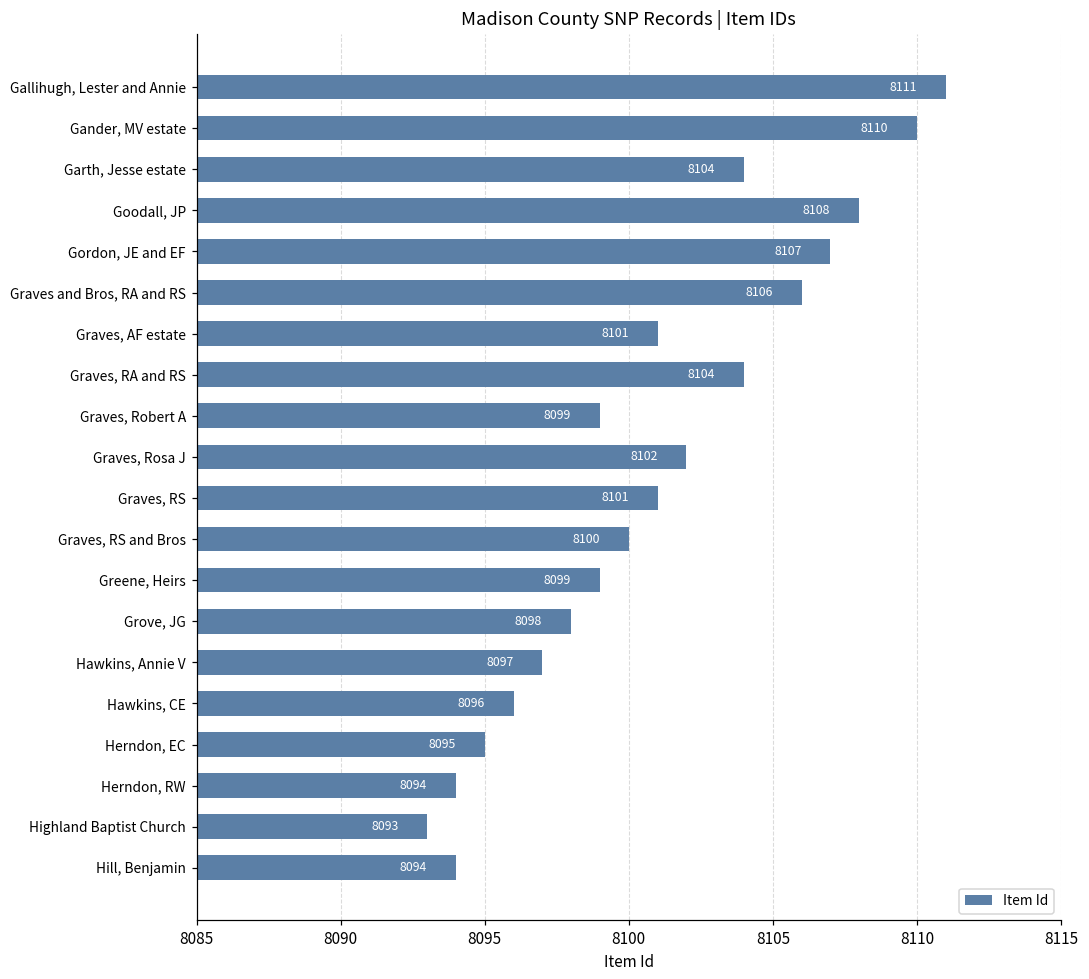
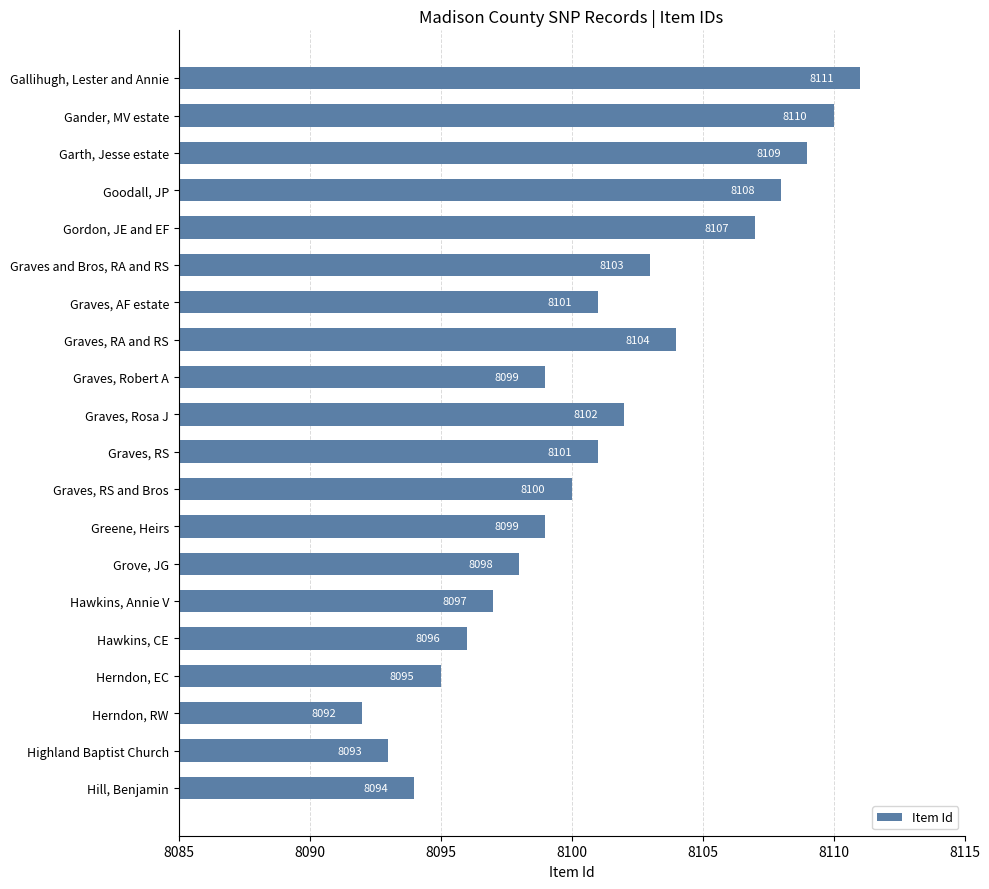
  {
    "Gallihugh, Lester and Annie": 8111,
    "Gander, MV estate": 8110,
-   "Garth, Jesse estate": 8104,
+   "Garth, Jesse estate": 8109,
    "Goodall, JP": 8108,
    "Gordon, JE and EF": 8107,
-   "Graves and Bros, RA and RS": 8106,
+   "Graves and Bros, RA and RS": 8103,
    "Graves, AF estate": 8101,
    "Graves, RA and RS": 8104,
    "Graves, Robert A": 8099,
    "Graves, Rosa J": 8102,
    "Graves, RS": 8101,
    "Graves, RS and Bros": 8100,
    "Greene, Heirs": 8099,
    "Grove, JG": 8098,
    "Hawkins, Annie V": 8097,
    "Hawkins, CE": 8096,
    "Herndon, EC": 8095,
-   "Herndon, RW": 8094,
+   "Herndon, RW": 8092,
    "Highland Baptist Church": 8093,
    "Hill, Benjamin": 8094
  }
